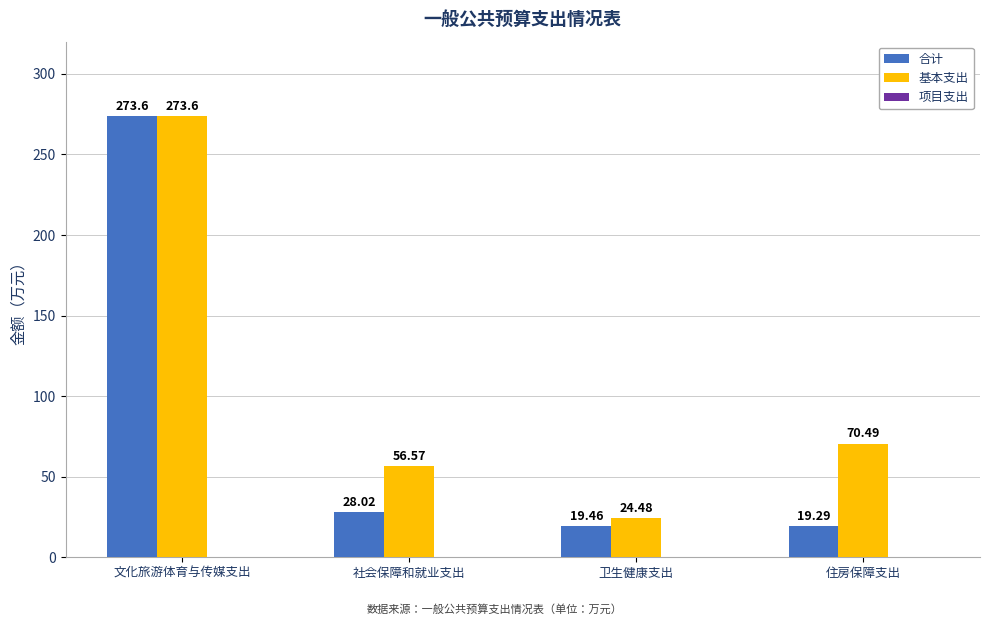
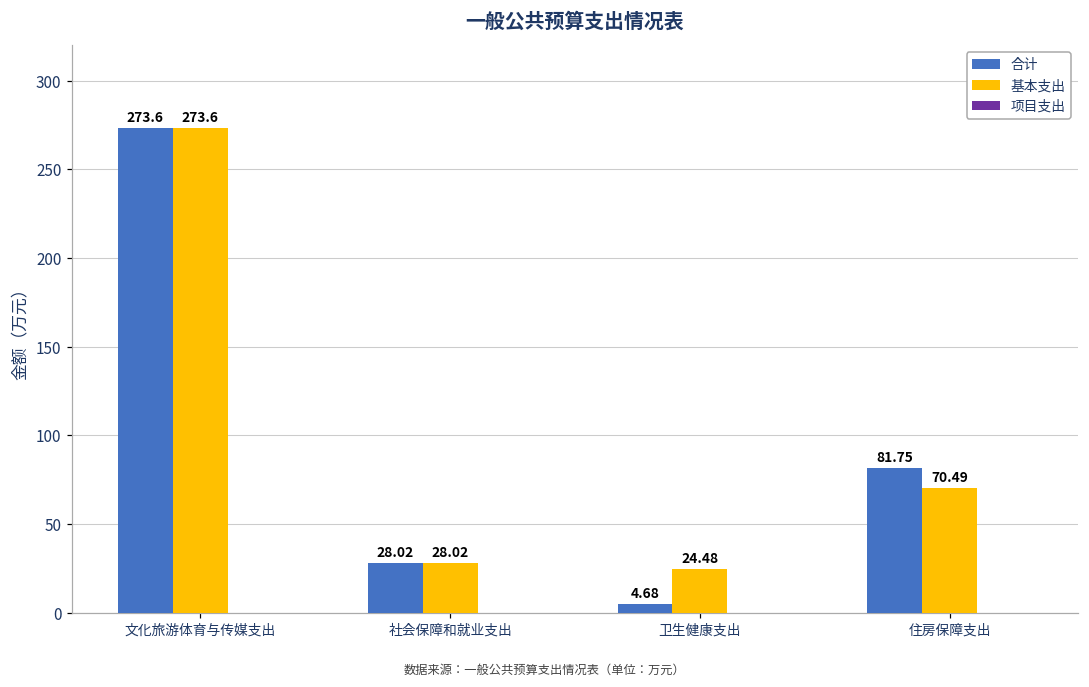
  {
    "合计": {
      "文化旅游体育与传媒支出": 273.6,
      "社会保障和就业支出": 28.02,
-     "卫生健康支出": 19.46,
-     "住房保障支出": 19.29
+     "卫生健康支出": 4.68,
+     "住房保障支出": 81.75
    },
    "基本支出": {
      "文化旅游体育与传媒支出": 273.6,
-     "社会保障和就业支出": 56.57,
+     "社会保障和就业支出": 28.02,
      "卫生健康支出": 24.48,
      "住房保障支出": 70.49
    },
    "项目支出": {
      "文化旅游体育与传媒支出": 0,
      "社会保障和就业支出": 0,
      "卫生健康支出": 0,
      "住房保障支出": 0
    }
  }
